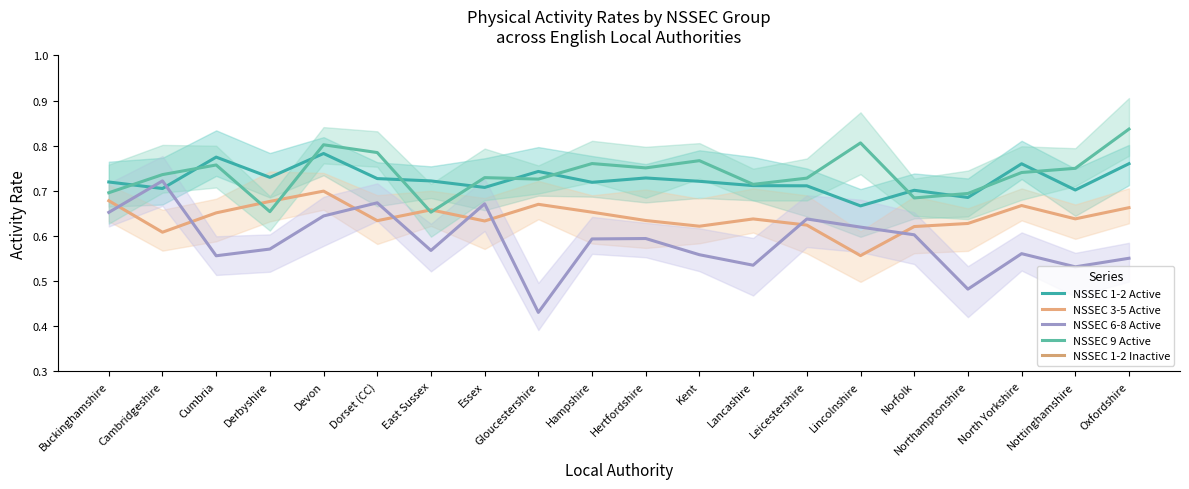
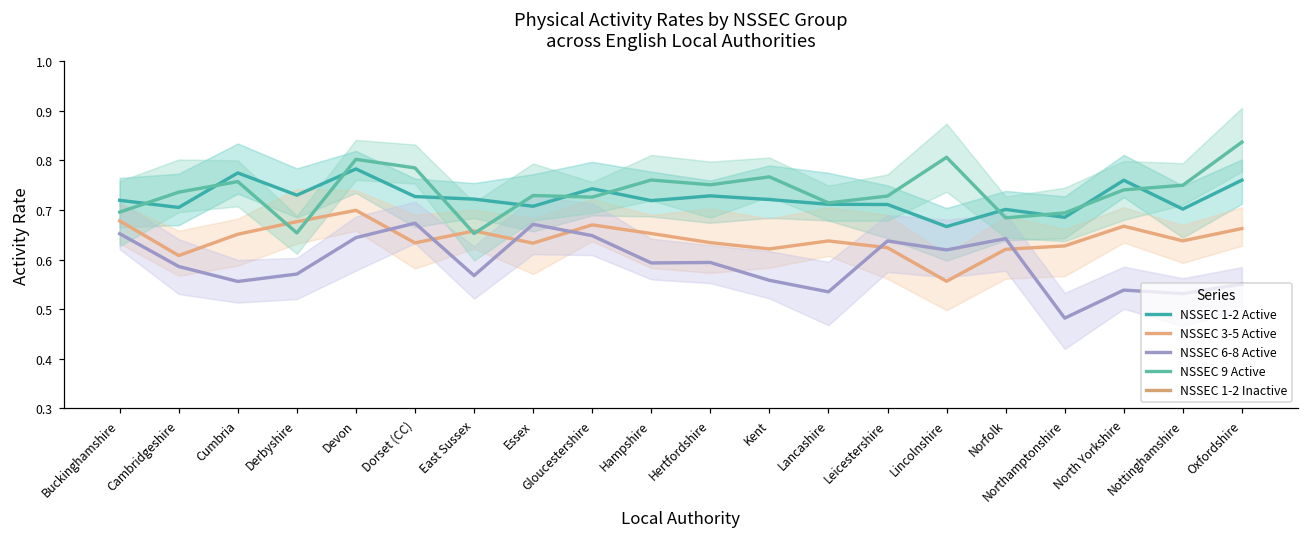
  {
    "NSSEC 6-8 Active": {
      "Buckinghamshire": 0.65,
-     "Cambridgeshire": 0.72,
+     "Cambridgeshire": 0.59,
      "Cumbria": 0.56,
      "Derbyshire": 0.57,
      "Devon": 0.64,
      "Dorset (CC)": 0.67,
      "East Sussex": 0.57,
      "Essex": 0.67,
-     "Gloucestershire": 0.43,
+     "Gloucestershire": 0.65,
      "Hampshire": 0.59,
      "Hertfordshire": 0.59,
      "Kent": 0.56,
      "Lancashire": 0.54,
      "Leicestershire": 0.64,
      "Lincolnshire": 0.62,
-     "Norfolk": 0.60,
+     "Norfolk": 0.64,
      "Northamptonshire": 0.48,
-     "North Yorkshire": 0.56,
+     "North Yorkshire": 0.54,
      "Oxfordshire": 0.55
    }
  }
